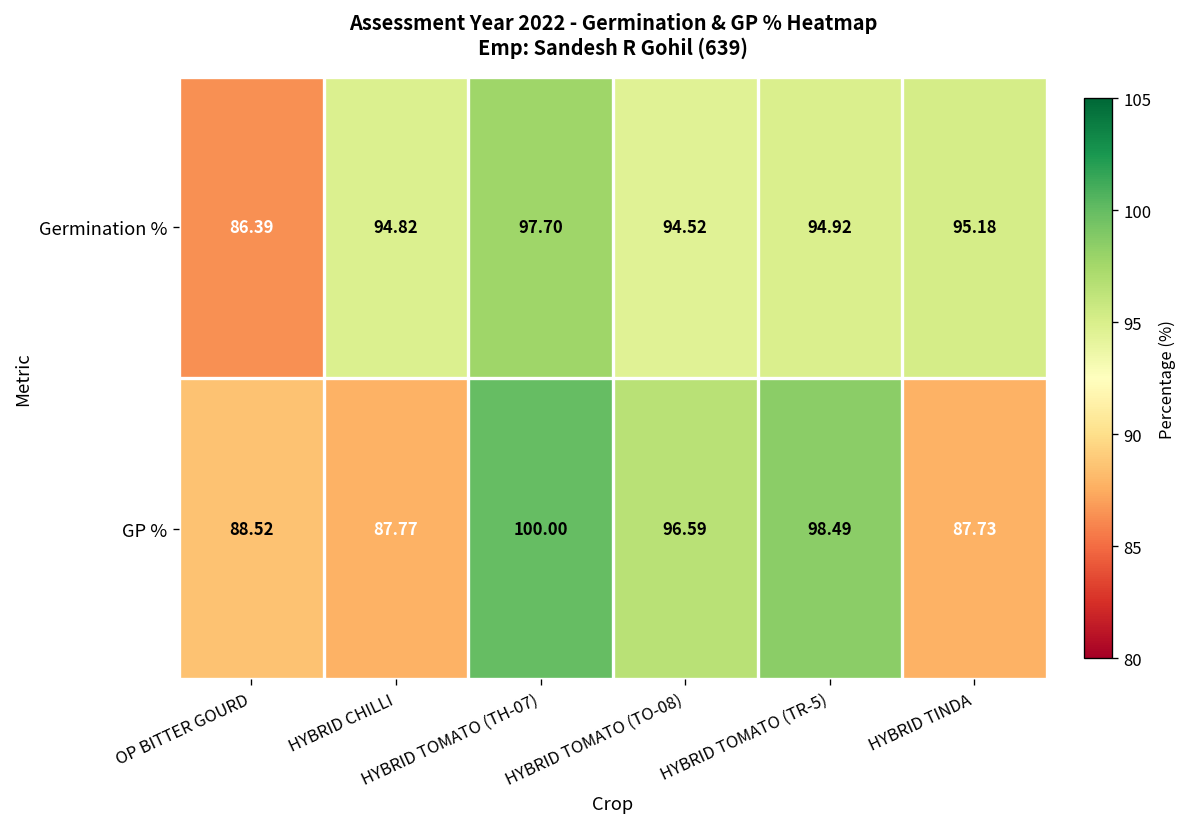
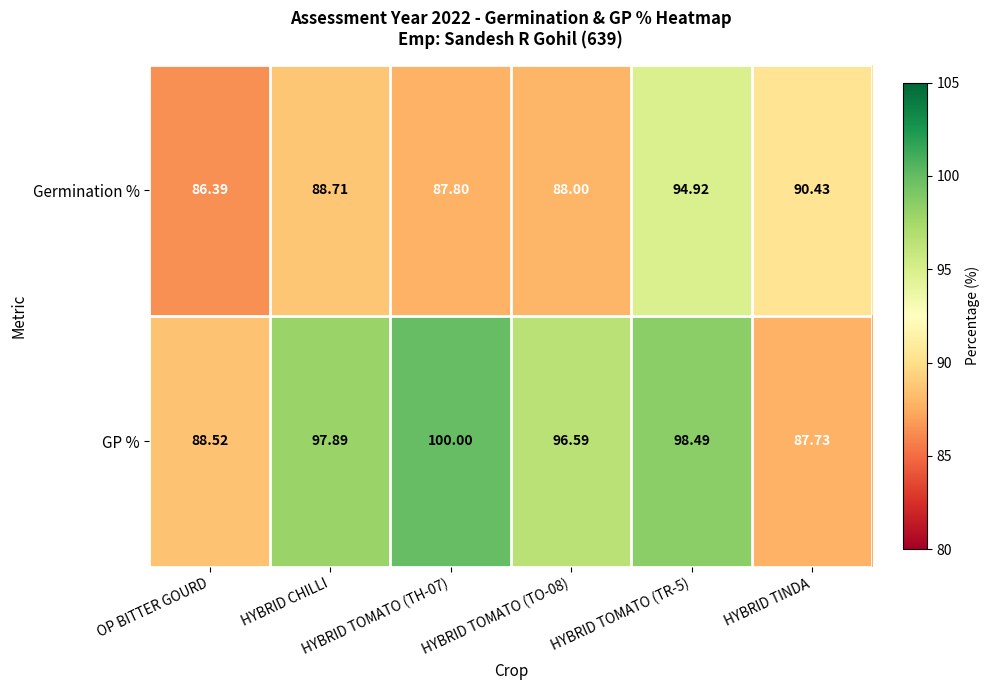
  {
    "Germination %": {
      "OP BITTER GOURD": 86.39,
-     "HYBRID CHILLI": 94.82,
-     "HYBRID TOMATO (TH-07)": 97.70,
-     "HYBRID TOMATO (TO-08)": 94.52,
+     "HYBRID CHILLI": 88.71,
+     "HYBRID TOMATO (TH-07)": 87.80,
+     "HYBRID TOMATO (TO-08)": 88.00,
      "HYBRID TOMATO (TR-5)": 94.92,
-     "HYBRID TINDA": 95.18
+     "HYBRID TINDA": 90.43
    },
    "GP %": {
      "OP BITTER GOURD": 88.52,
-     "HYBRID CHILLI": 87.77,
+     "HYBRID CHILLI": 97.89,
      "HYBRID TOMATO (TH-07)": 100.00,
      "HYBRID TOMATO (TO-08)": 96.59,
      "HYBRID TOMATO (TR-5)": 98.49,
      "HYBRID TINDA": 87.73
    }
  }
